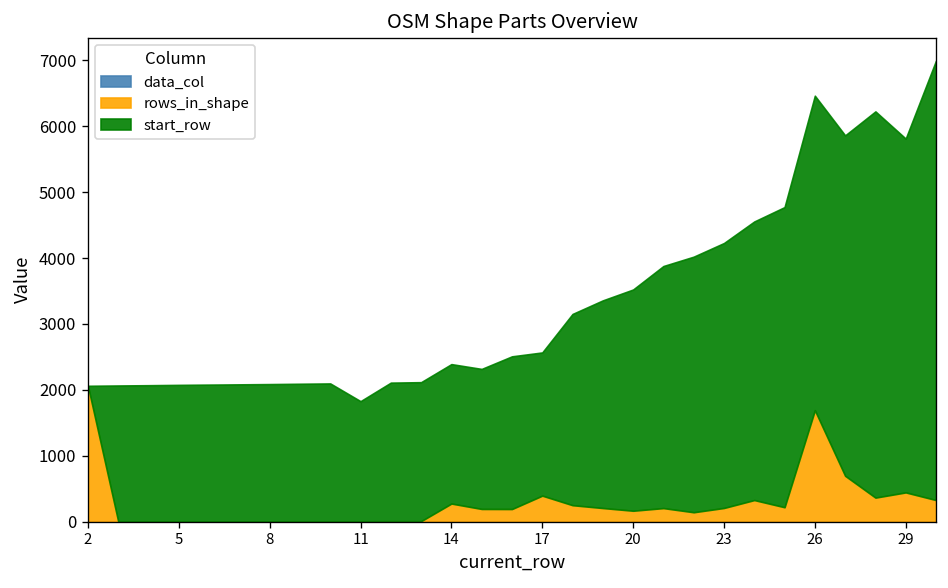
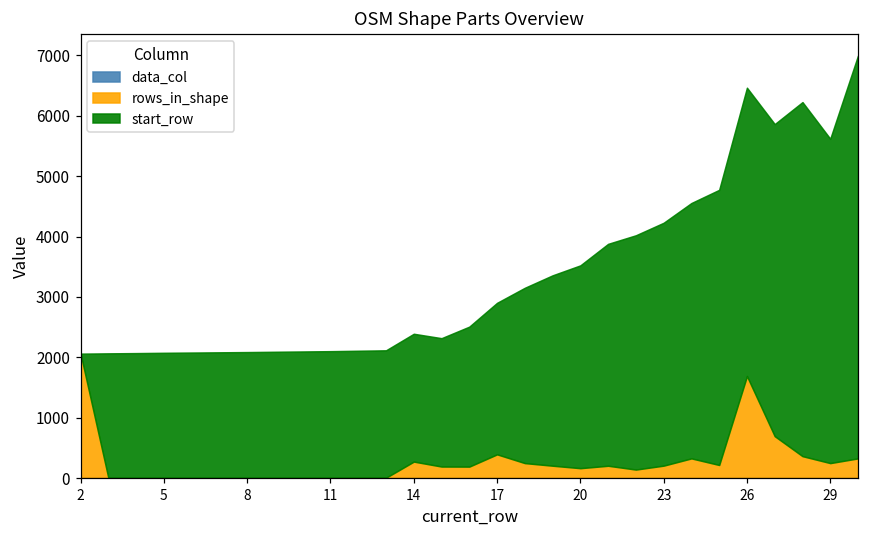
  {
    "rows_in_shape": {
      "14": 300,
      "17": 400,
      "20": 200,
      "23": 200,
      "26": 1700,
-     "29": 400
+     "29": 200
    },
    "start_row": {
      "5": 2100,
      "8": 2100,
-     "11": 1800,
+     "11": 2100,
      "14": 2100,
-     "17": 2200,
+     "17": 2500,
      "20": 3400,
      "23": 4000,
      "26": 4800,
      "29": 5400
    }
  }
